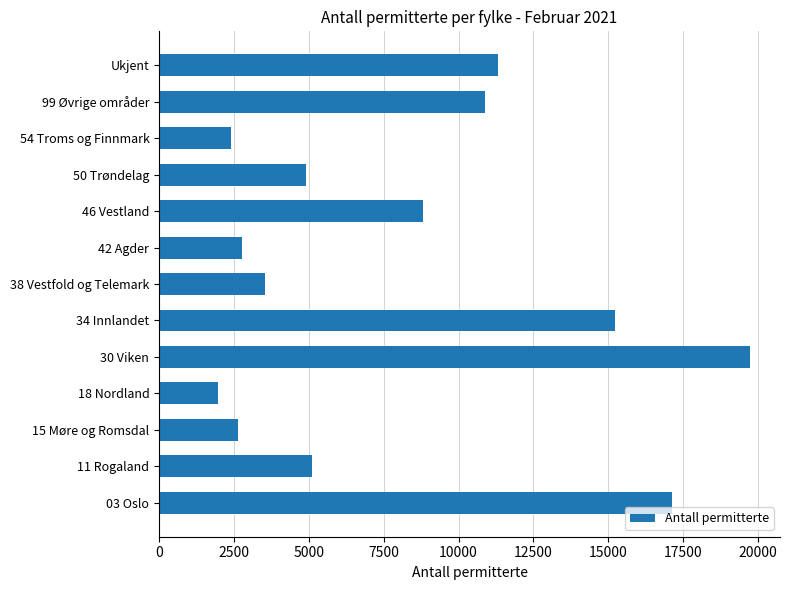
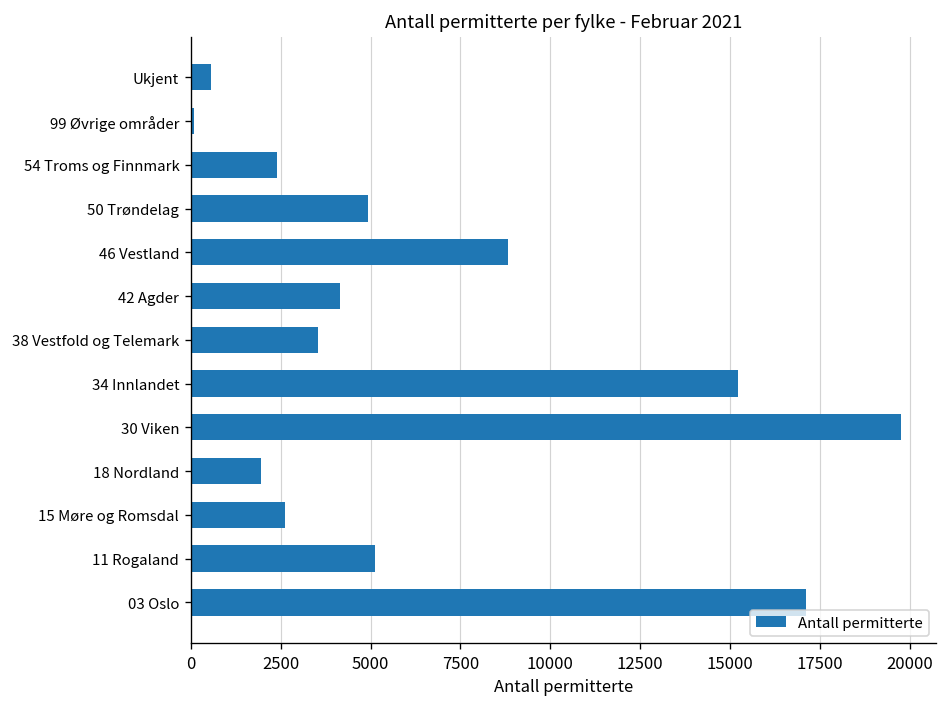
  {
-   "Ukjent": 11300,
-   "99 Øvrige områder": 10900,
+   "Ukjent": 600,
+   "99 Øvrige områder": 100,
    "54 Troms og Finnmark": 2400,
    "50 Trøndelag": 4900,
    "46 Vestland": 8800,
-   "42 Agder": 2800,
+   "42 Agder": 4200,
    "38 Vestfold og Telemark": 3500,
    "34 Innlandet": 15200,
    "30 Viken": 19800,
    "18 Nordland": 2000,
    "15 Møre og Romsdal": 2600,
    "11 Rogaland": 5100,
    "03 Oslo": 17100
  }
